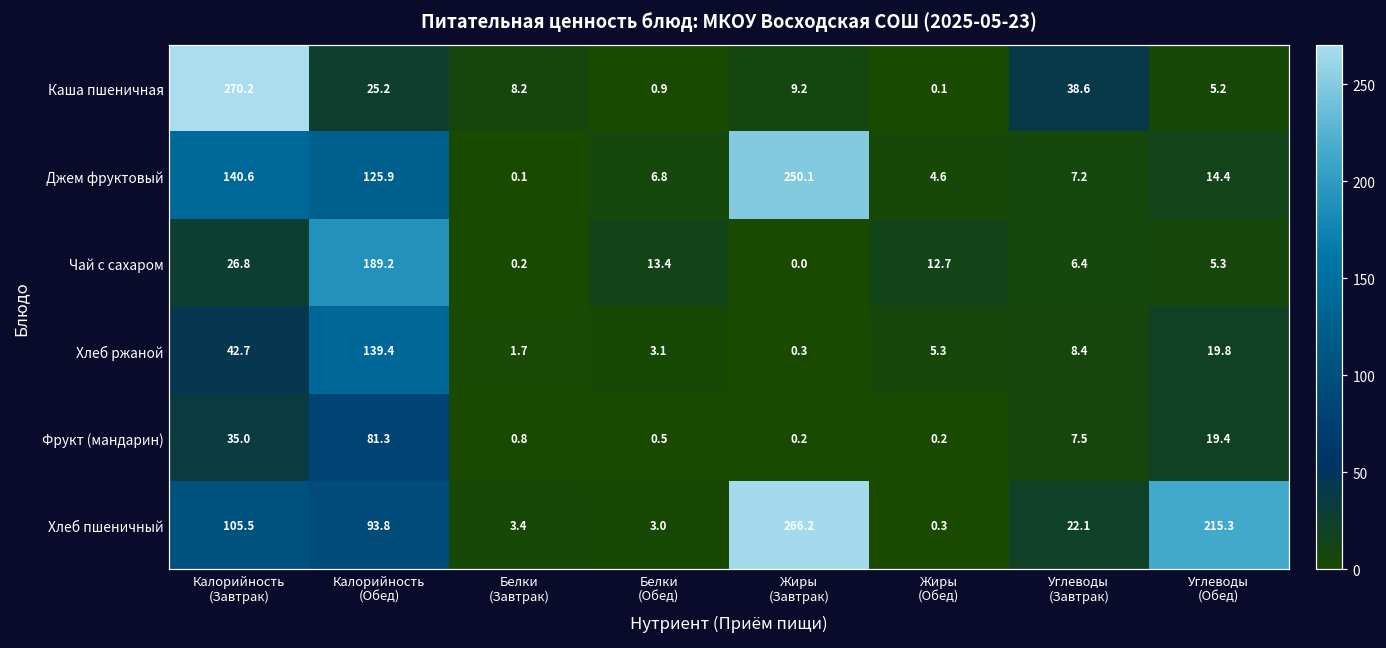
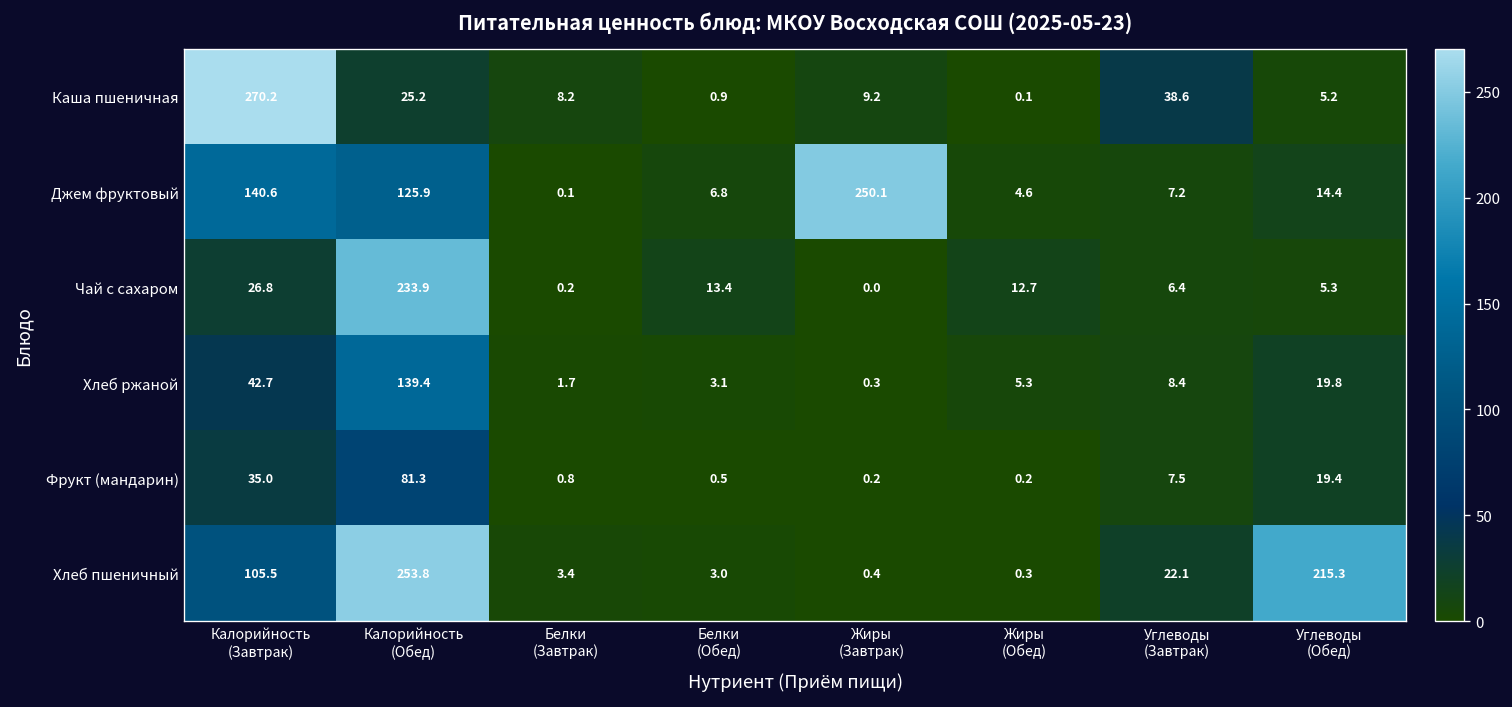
  {
    "Каша пшеничная": {
      "Калорийность (Завтрак)": 270.2,
      "Калорийность (Обед)": 25.2,
      "Белки (Завтрак)": 8.2,
      "Белки (Обед)": 0.9,
      "Жиры (Завтрак)": 9.2,
      "Жиры (Обед)": 0.1,
      "Углеводы (Завтрак)": 38.6,
      "Углеводы (Обед)": 5.2
    },
    "Джем фруктовый": {
      "Калорийность (Завтрак)": 140.6,
      "Калорийность (Обед)": 125.9,
      "Белки (Завтрак)": 0.1,
      "Белки (Обед)": 6.8,
      "Жиры (Завтрак)": 250.1,
      "Жиры (Обед)": 4.6,
      "Углеводы (Завтрак)": 7.2,
      "Углеводы (Обед)": 14.4
    },
    "Чай с сахаром": {
      "Калорийность (Завтрак)": 26.8,
-     "Калорийность (Обед)": 189.2,
+     "Калорийность (Обед)": 233.9,
      "Белки (Завтрак)": 0.2,
      "Белки (Обед)": 13.4,
      "Жиры (Завтрак)": 0.0,
      "Жиры (Обед)": 12.7,
      "Углеводы (Завтрак)": 6.4,
      "Углеводы (Обед)": 5.3
    },
    "Хлеб ржаной": {
      "Калорийность (Завтрак)": 42.7,
      "Калорийность (Обед)": 139.4,
      "Белки (Завтрак)": 1.7,
      "Белки (Обед)": 3.1,
      "Жиры (Завтрак)": 0.3,
      "Жиры (Обед)": 5.3,
      "Углеводы (Завтрак)": 8.4,
      "Углеводы (Обед)": 19.8
    },
    "Фрукт (мандарин)": {
      "Калорийность (Завтрак)": 35.0,
      "Калорийность (Обед)": 81.3,
      "Белки (Завтрак)": 0.8,
      "Белки (Обед)": 0.5,
      "Жиры (Завтрак)": 0.2,
      "Жиры (Обед)": 0.2,
      "Углеводы (Завтрак)": 7.5,
      "Углеводы (Обед)": 19.4
    },
    "Хлеб пшеничный": {
      "Калорийность (Завтрак)": 105.5,
-     "Калорийность (Обед)": 93.8,
+     "Калорийность (Обед)": 253.8,
      "Белки (Завтрак)": 3.4,
      "Белки (Обед)": 3.0,
-     "Жиры (Завтрак)": 266.2,
+     "Жиры (Завтрак)": 0.4,
      "Жиры (Обед)": 0.3,
      "Углеводы (Завтрак)": 22.1,
      "Углеводы (Обед)": 215.3
    }
  }
